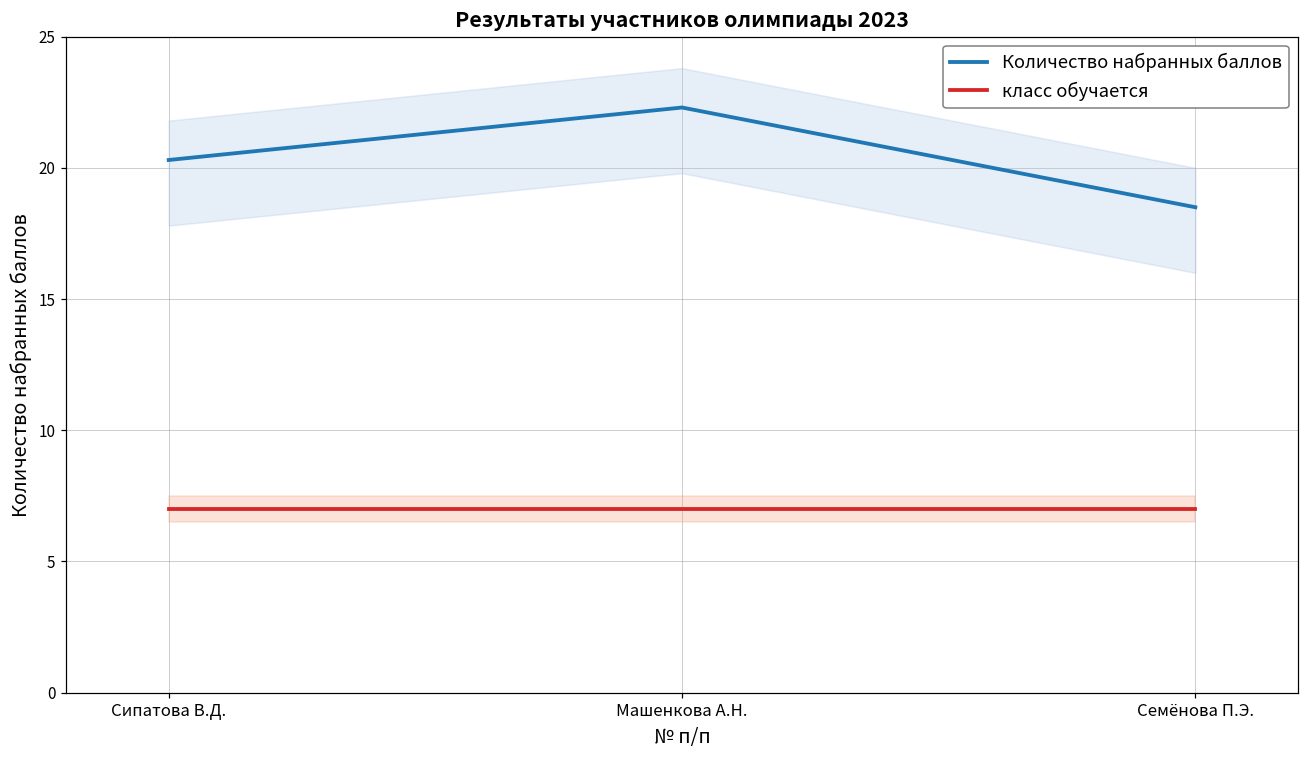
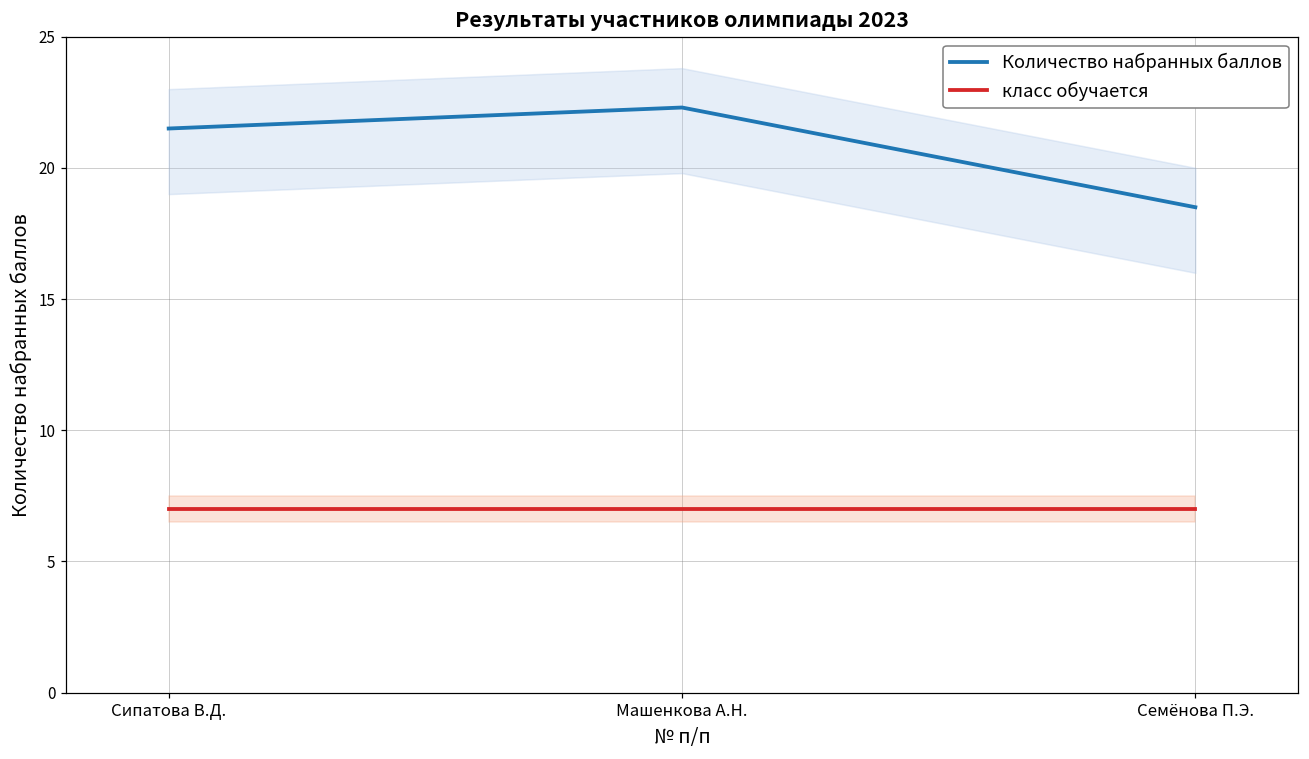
  {
    "Количество набранных баллов": {
-     "Сипатова В.Д.": 20.3,
+     "Сипатова В.Д.": 21.5,
      "Машенкова А.Н.": 22.3,
      "Семёнова П.Э.": 18.5
    },
    "класс обучается": {
      "Сипатова В.Д.": 7.0,
      "Машенкова А.Н.": 7.0,
      "Семёнова П.Э.": 7.0
    }
  }
